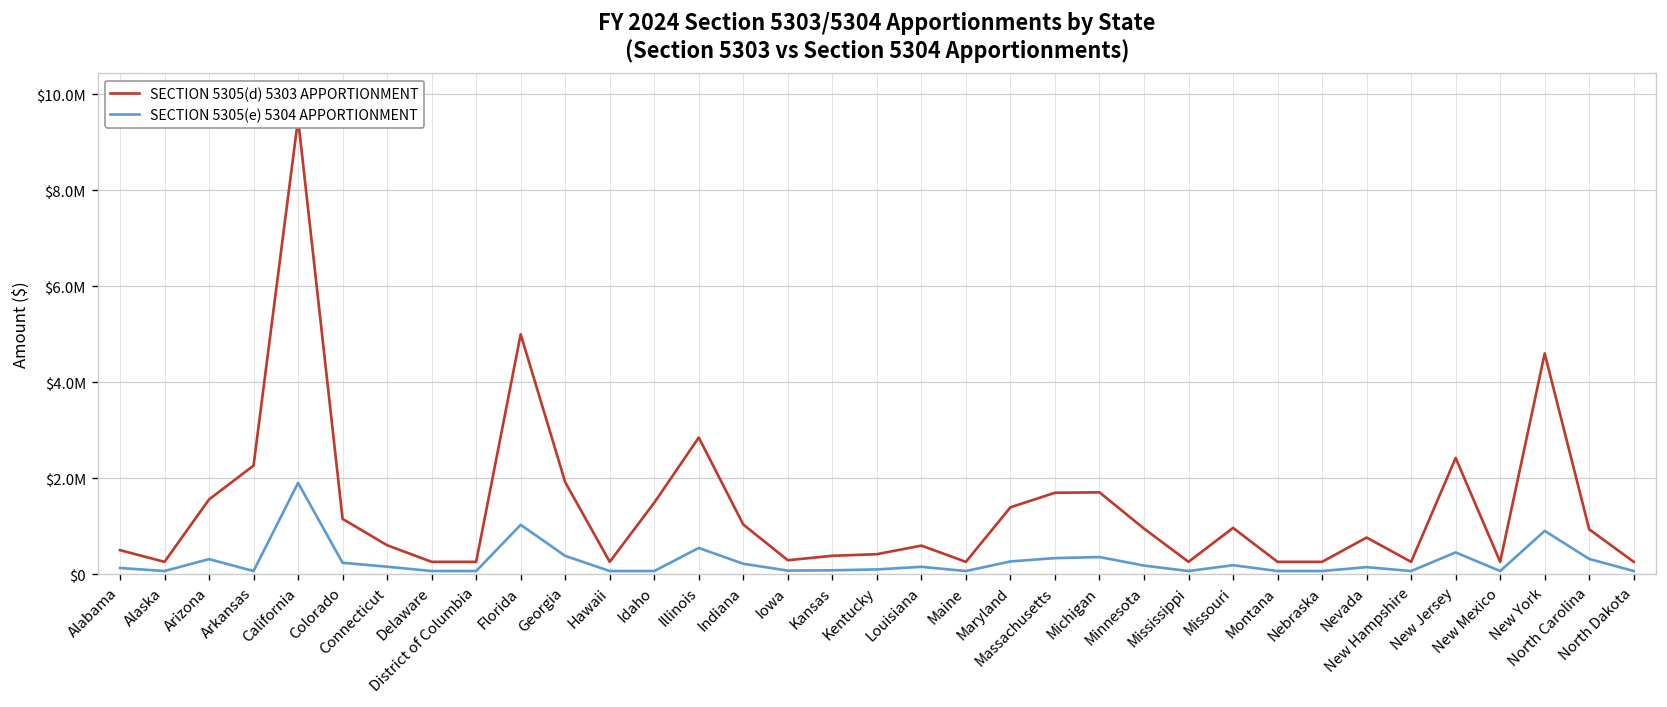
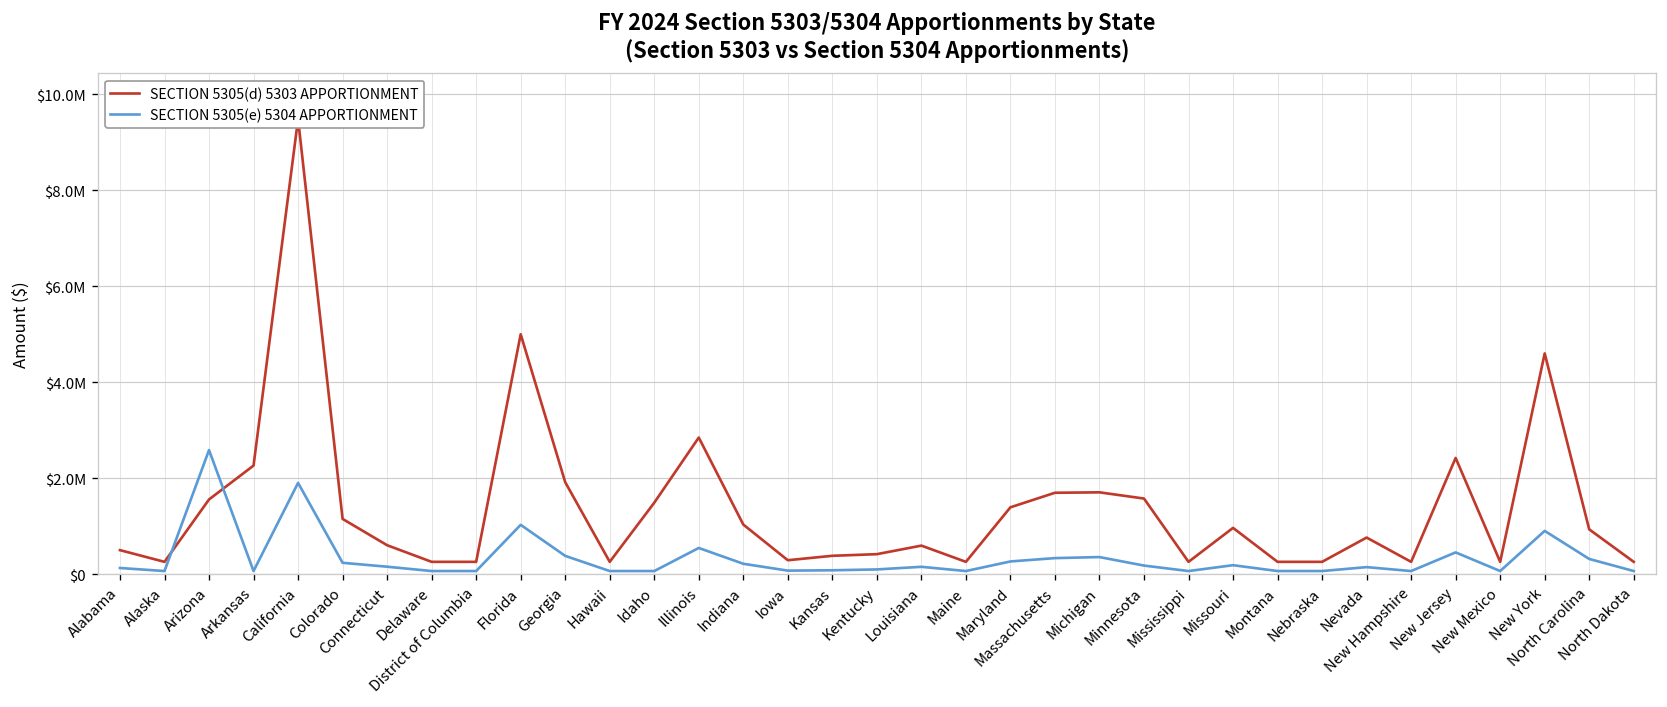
  {
    "SECTION 5305(d) 5303 APPORTIONMENT": {
      "Alabama": "$500000",
      "Alaska": "$300000",
      "Arizona": "$1600000",
      "Arkansas": "$2300000",
      "Colorado": "$1200000",
      "Connecticut": "$600000",
      "Delaware": "$300000",
      "District of Columbia": "$300000",
      "Florida": "$5000000",
      "Georgia": "$1900000",
      "Hawaii": "$300000",
      "Idaho": "$1500000",
      "Illinois": "$2800000",
      "Indiana": "$1000000",
      "Iowa": "$300000",
      "Kansas": "$400000",
      "Kentucky": "$400000",
      "Louisiana": "$600000",
      "Maine": "$300000",
      "Maryland": "$1400000",
      "Massachusetts": "$1700000",
      "Michigan": "$1700000",
-     "Minnesota": "$1000000",
+     "Minnesota": "$1600000",
      "Mississippi": "$300000",
      "Missouri": "$1000000",
      "Montana": "$300000",
      "Nebraska": "$300000",
      "Nevada": "$800000",
      "New Hampshire": "$300000",
      "New Jersey": "$2400000",
      "New Mexico": "$300000",
      "New York": "$4600000",
      "North Carolina": "$900000",
      "North Dakota": "$300000"
    },
    "SECTION 5305(e) 5304 APPORTIONMENT": {
      "Alabama": "$100000",
      "Alaska": "$100000",
-     "Arizona": "$300000",
+     "Arizona": "$2600000",
      "Arkansas": "$100000",
      "California": "$1900000",
      "Colorado": "$200000",
      "Connecticut": "$200000",
      "Delaware": "$100000",
      "District of Columbia": "$100000",
      "Florida": "$1000000",
      "Georgia": "$400000",
      "Hawaii": "$100000",
      "Idaho": "$100000",
      "Illinois": "$500000",
      "Indiana": "$200000",
      "Iowa": "$100000",
      "Kansas": "$100000",
      "Kentucky": "$100000",
      "Louisiana": "$200000",
      "Maine": "$100000",
      "Maryland": "$300000",
      "Massachusetts": "$300000",
      "Michigan": "$400000",
      "Minnesota": "$200000",
      "Mississippi": "$100000",
      "Missouri": "$200000",
      "Montana": "$100000",
      "Nebraska": "$100000",
      "Nevada": "$100000",
      "New Hampshire": "$100000",
      "New Jersey": "$500000",
      "New Mexico": "$100000",
      "New York": "$900000",
      "North Carolina": "$300000",
      "North Dakota": "$100000"
    }
  }
